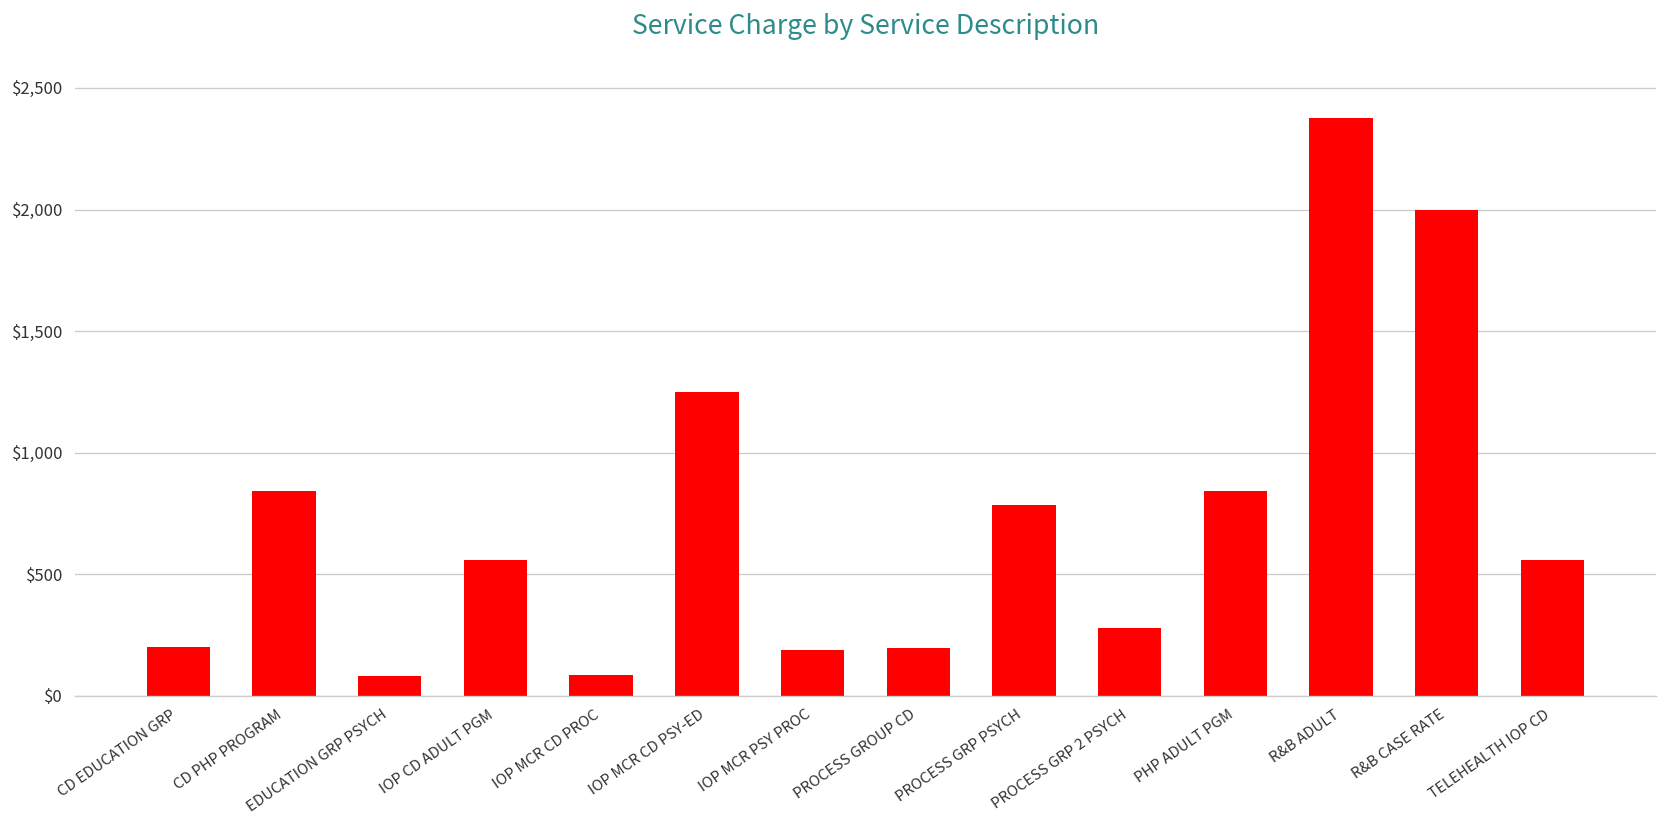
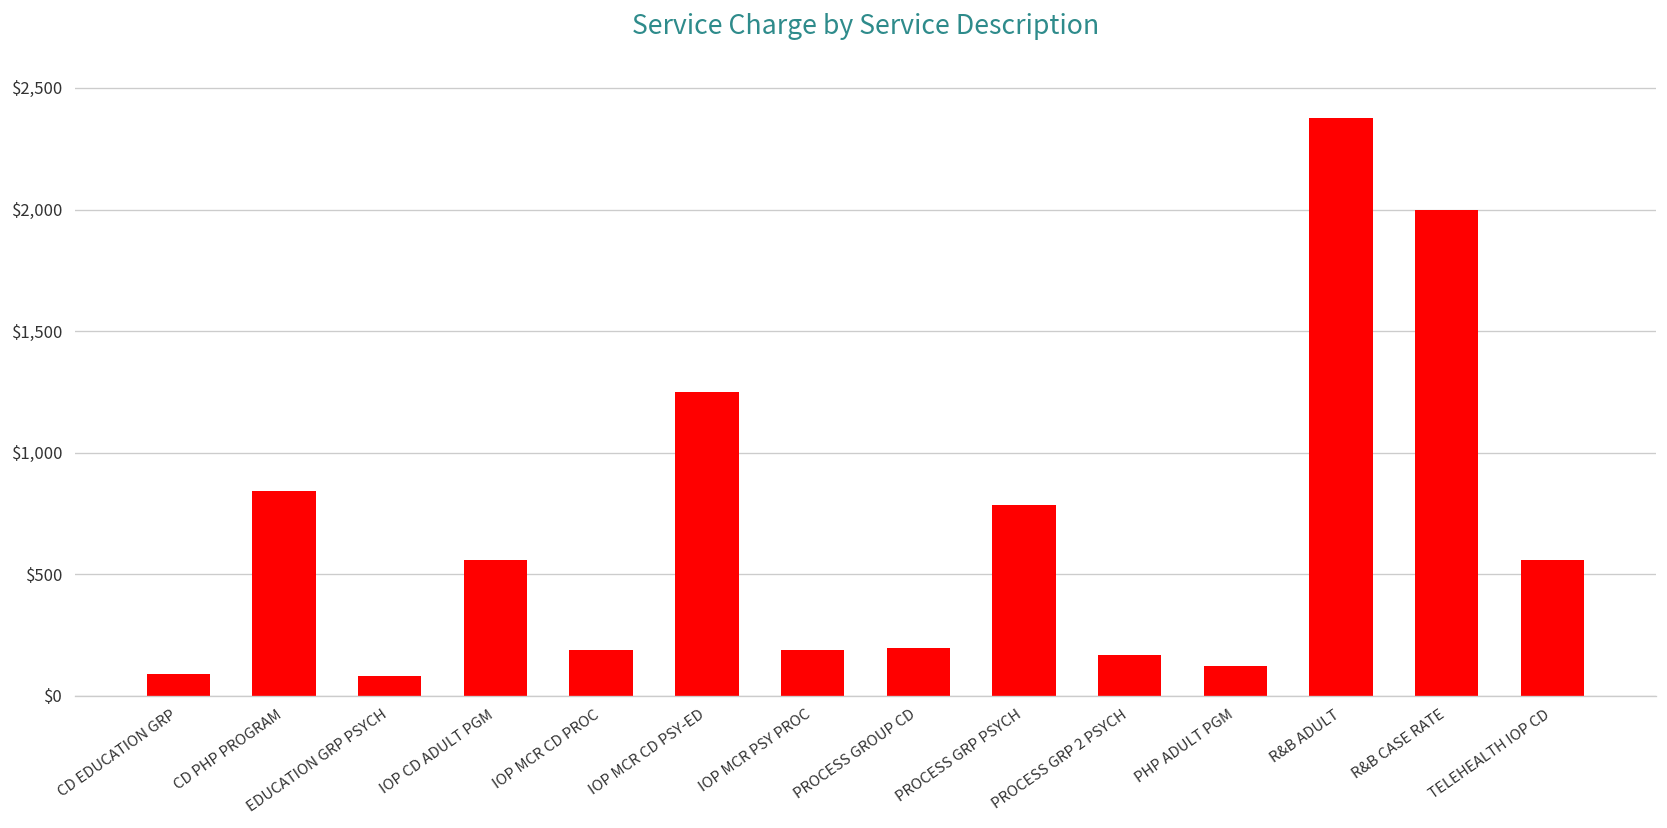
  {
-   "CD EDUCATION GRP": "$200",
+   "CD EDUCATION GRP": "$90",
    "CD PHP PROGRAM": "$840",
    "EDUCATION GRP PSYCH": "$80",
    "IOP CD ADULT PGM": "$560",
-   "IOP MCR CD PROC": "$90",
+   "IOP MCR CD PROC": "$190",
    "IOP MCR CD PSY-ED": "$1,250",
    "IOP MCR PSY PROC": "$190",
    "PROCESS GROUP CD": "$200",
    "PROCESS GRP PSYCH": "$790",
-   "PROCESS GRP 2 PSYCH": "$280",
-   "PHP ADULT PGM": "$840",
+   "PROCESS GRP 2 PSYCH": "$170",
+   "PHP ADULT PGM": "$120",
    "R&B ADULT": "$2,380",
    "R&B CASE RATE": "$2,000",
    "TELEHEALTH IOP CD": "$560"
  }
